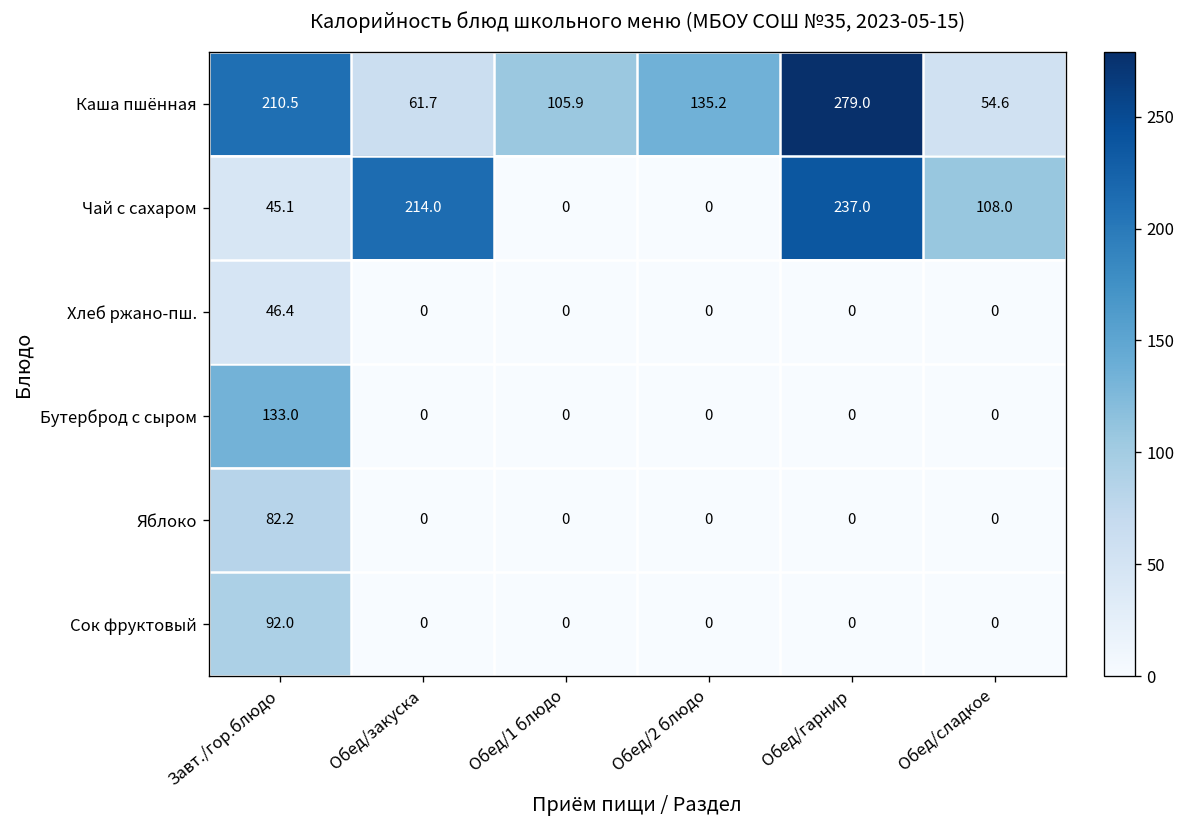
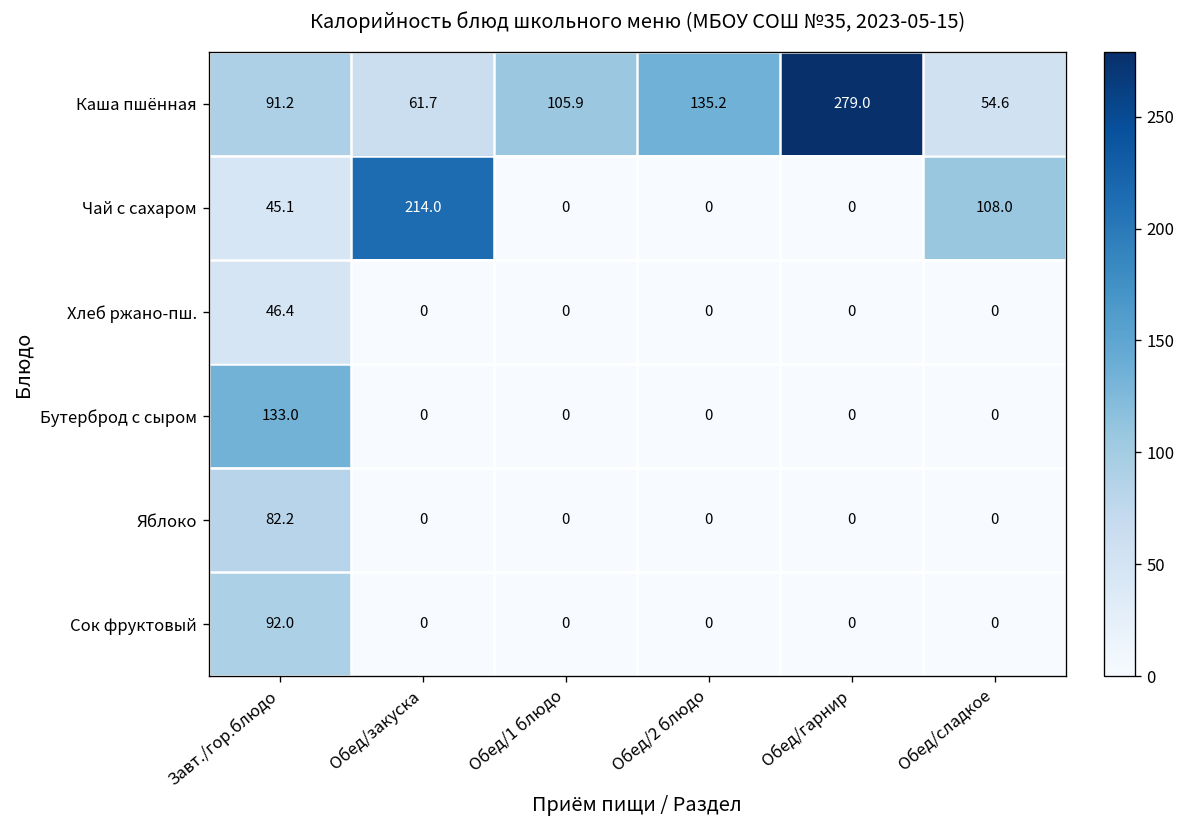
  {
    "Каша пшённая": {
-     "Завт./гор.блюдо": 210.5,
+     "Завт./гор.блюдо": 91.2,
      "Обед/закуска": 61.7,
      "Обед/1 блюдо": 105.9,
      "Обед/2 блюдо": 135.2,
      "Обед/гарнир": 279.0,
      "Обед/сладкое": 54.6
    },
    "Чай с сахаром": {
      "Завт./гор.блюдо": 45.1,
      "Обед/закуска": 214.0,
      "Обед/1 блюдо": 0,
      "Обед/2 блюдо": 0,
-     "Обед/гарнир": 237.0,
+     "Обед/гарнир": 0,
      "Обед/сладкое": 108.0
    },
    "Хлеб ржано-пш.": {
      "Завт./гор.блюдо": 46.4,
      "Обед/закуска": 0,
      "Обед/1 блюдо": 0,
      "Обед/2 блюдо": 0,
      "Обед/гарнир": 0,
      "Обед/сладкое": 0
    },
    "Бутерброд с сыром": {
      "Завт./гор.блюдо": 133.0,
      "Обед/закуска": 0,
      "Обед/1 блюдо": 0,
      "Обед/2 блюдо": 0,
      "Обед/гарнир": 0,
      "Обед/сладкое": 0
    },
    "Яблоко": {
      "Завт./гор.блюдо": 82.2,
      "Обед/закуска": 0,
      "Обед/1 блюдо": 0,
      "Обед/2 блюдо": 0,
      "Обед/гарнир": 0,
      "Обед/сладкое": 0
    },
    "Сок фруктовый": {
      "Завт./гор.блюдо": 92.0,
      "Обед/закуска": 0,
      "Обед/1 блюдо": 0,
      "Обед/2 блюдо": 0,
      "Обед/гарнир": 0,
      "Обед/сладкое": 0
    }
  }
